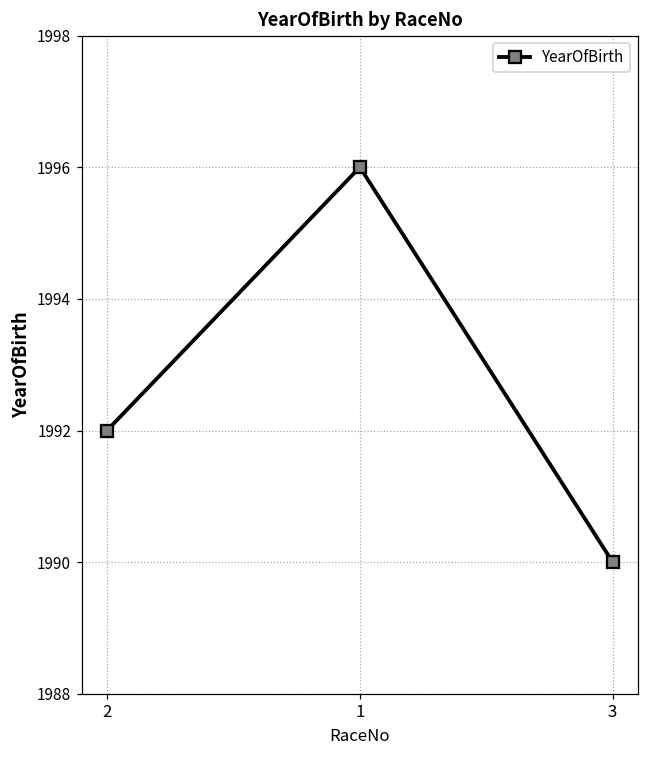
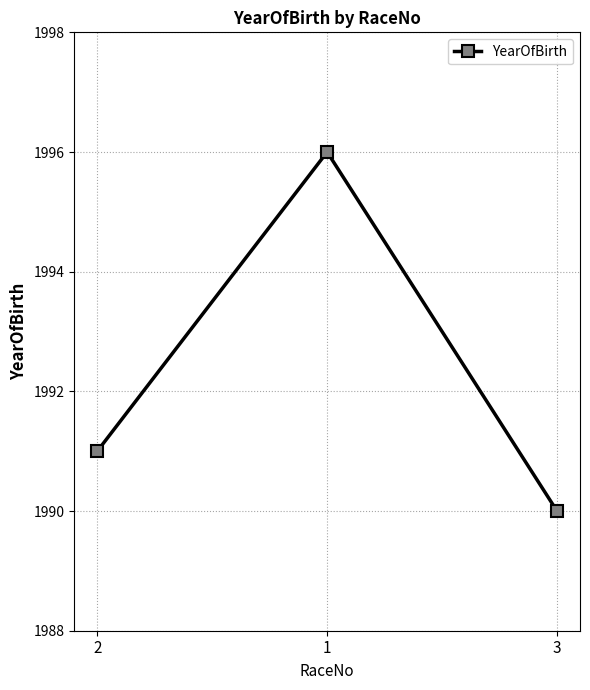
  {
-   "2": 1992,
+   "2": 1991,
    "1": 1996,
    "3": 1990
  }
